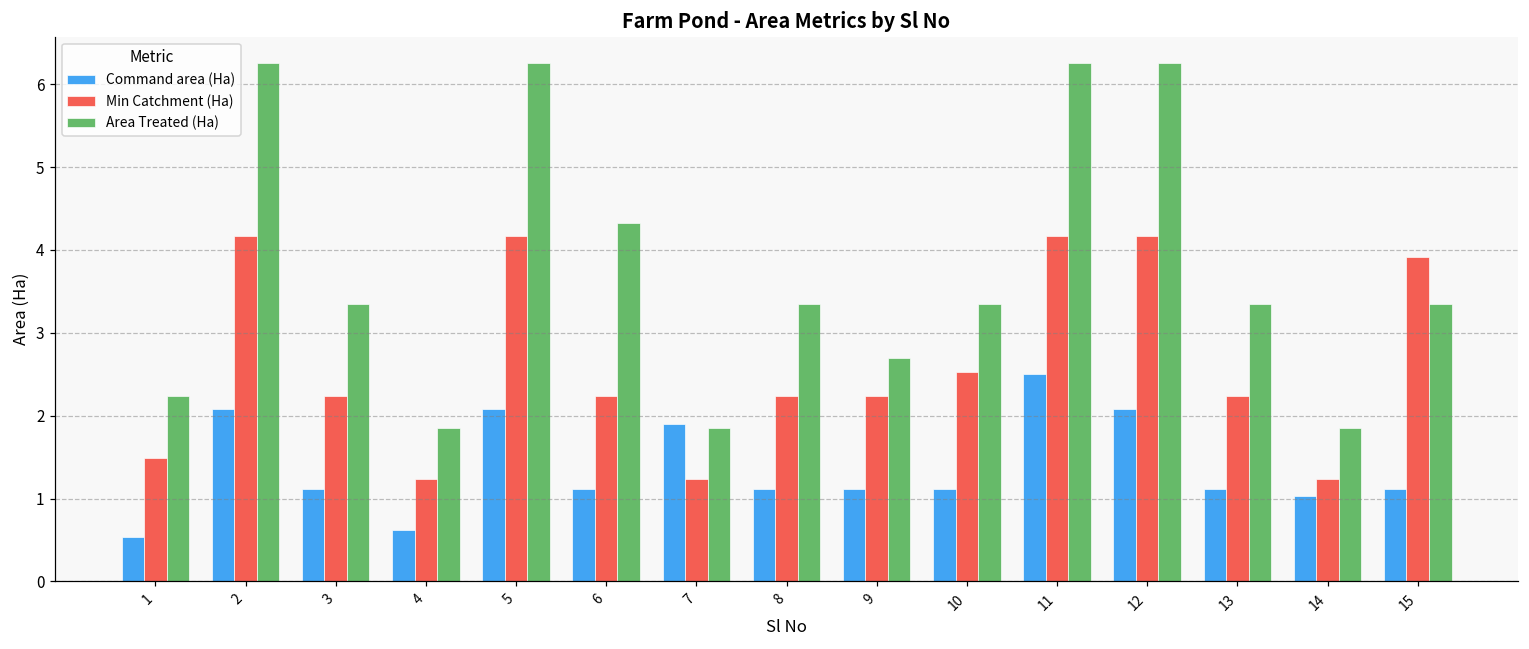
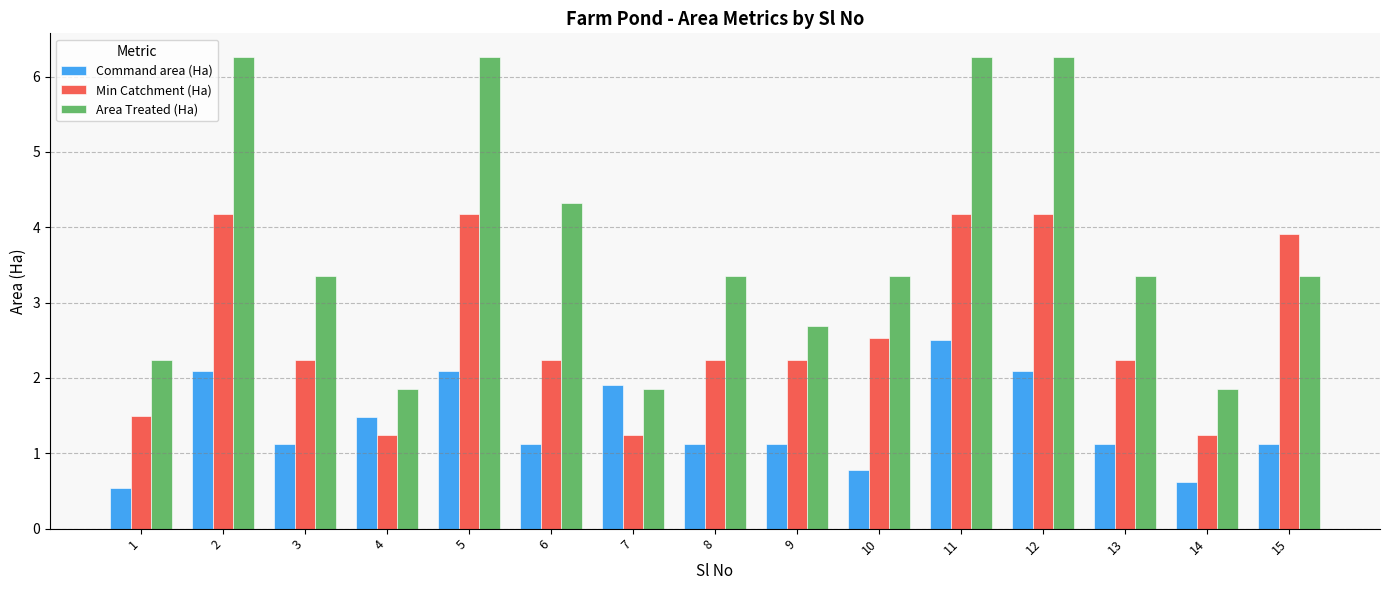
  {
    "Command area (Ha)": {
      "1": 0.5,
      "2": 2.1,
      "3": 1.1,
-     "4": 0.6,
+     "4": 1.5,
      "5": 2.1,
      "6": 1.1,
      "7": 1.9,
      "8": 1.1,
      "9": 1.1,
-     "10": 1.1,
+     "10": 0.8,
      "11": 2.5,
      "12": 2.1,
      "13": 1.1,
-     "14": 1.0,
+     "14": 0.6,
      "15": 1.1
    },
    "Min Catchment (Ha)": {
      "1": 1.5,
      "2": 4.2,
      "3": 2.2,
      "4": 1.2,
      "5": 4.2,
      "6": 2.2,
      "7": 1.2,
      "8": 2.2,
      "9": 2.2,
      "10": 2.5,
      "11": 4.2,
      "12": 4.2,
      "13": 2.2,
      "14": 1.2,
      "15": 3.9
    },
    "Area Treated (Ha)": {
      "1": 2.2,
      "2": 6.3,
      "3": 3.4,
      "4": 1.9,
      "5": 6.3,
      "6": 4.3,
      "7": 1.9,
      "8": 3.4,
      "9": 2.7,
      "10": 3.4,
      "11": 6.3,
      "12": 6.3,
      "13": 3.4,
      "14": 1.9,
      "15": 3.4
    }
  }
